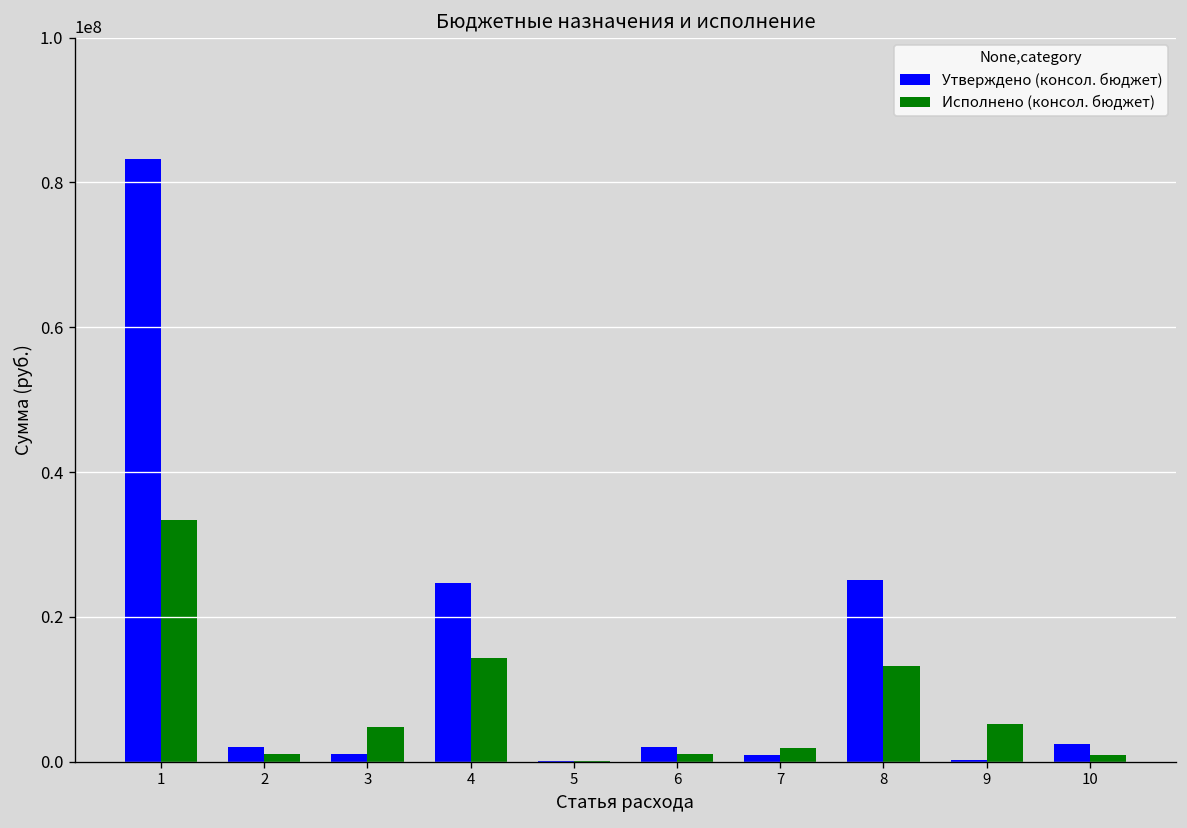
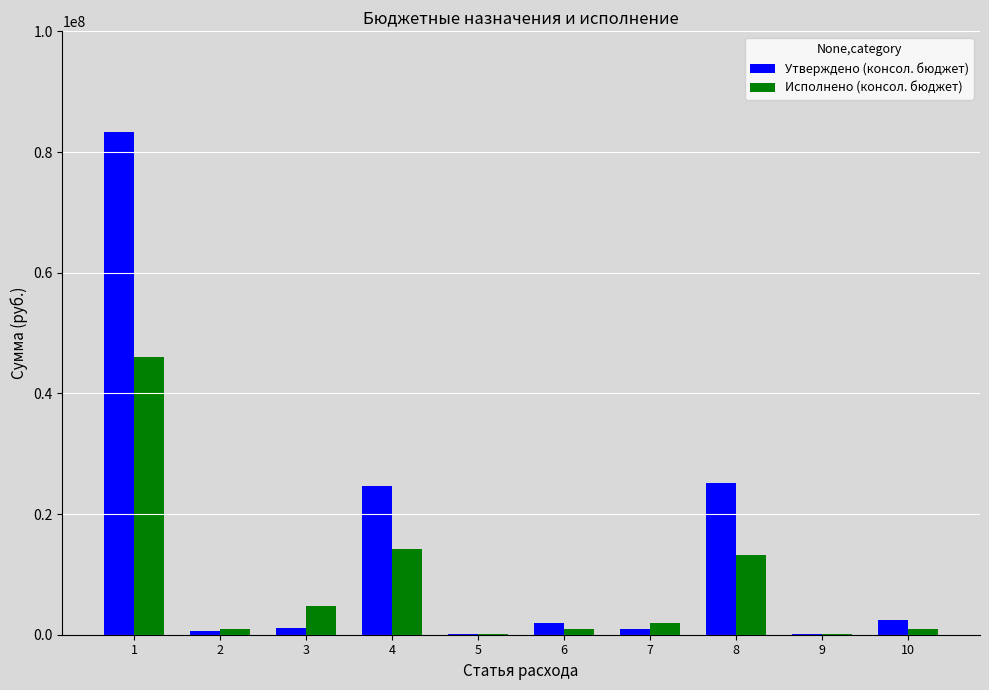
  {
    "Утверждено (консол. бюджет)": {
      "1": 83000000,
-     "2": 2000000,
+     "2": 1000000,
      "3": 1000000,
      "4": 25000000,
      "6": 2000000,
      "7": 1000000,
      "8": 25000000,
      "10": 2000000
    },
    "Исполнено (консол. бюджет)": {
-     "1": 33000000,
+     "1": 46000000,
      "2": 1000000,
      "3": 5000000,
      "4": 14000000,
      "6": 1000000,
      "7": 2000000,
      "8": 13000000,
-     "9": 5000000,
+     "9": 0,
      "10": 1000000
    }
  }
